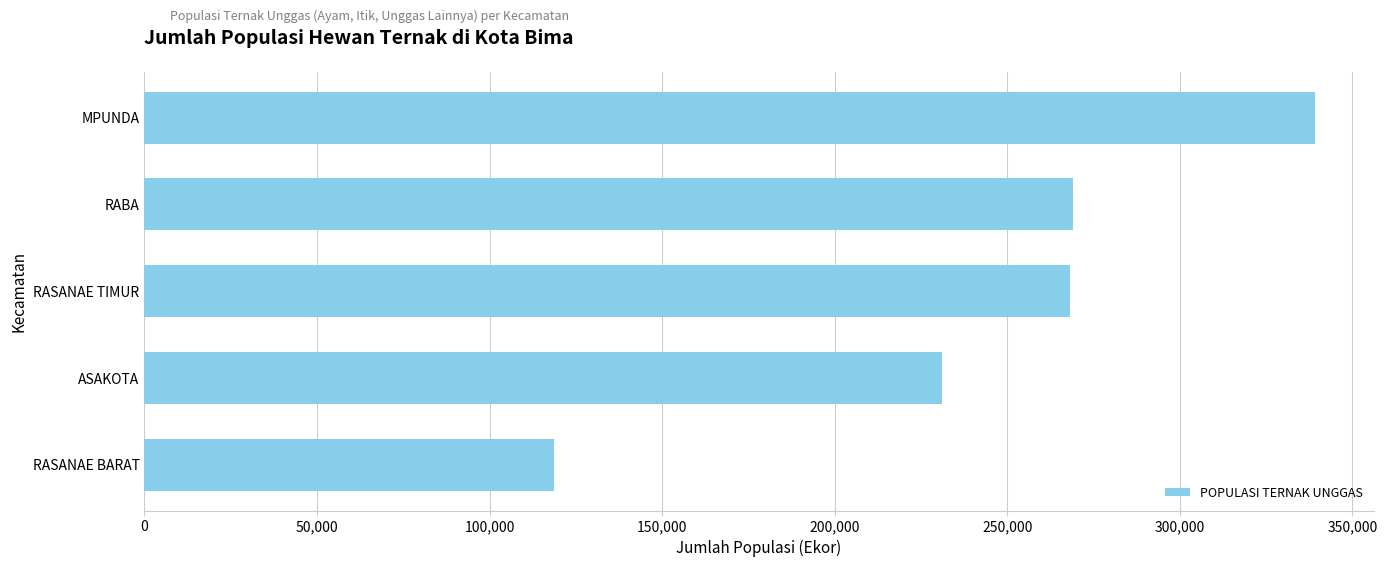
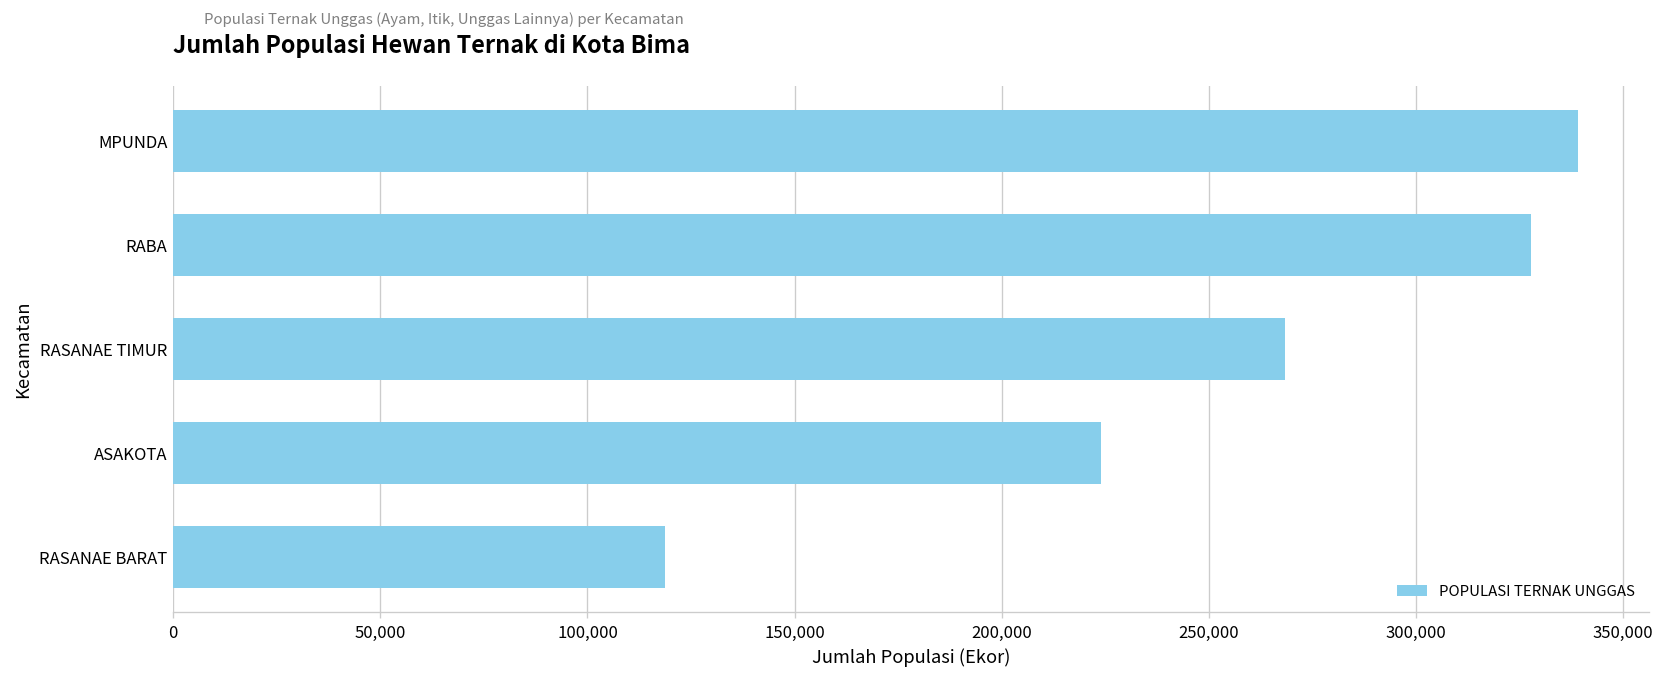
  {
    "MPUNDA": "339,000",
-   "RABA": "269,000",
+   "RABA": "328,000",
    "RASANAE TIMUR": "268,000",
-   "ASAKOTA": "231,000",
+   "ASAKOTA": "224,000",
    "RASANAE BARAT": "119,000"
  }
